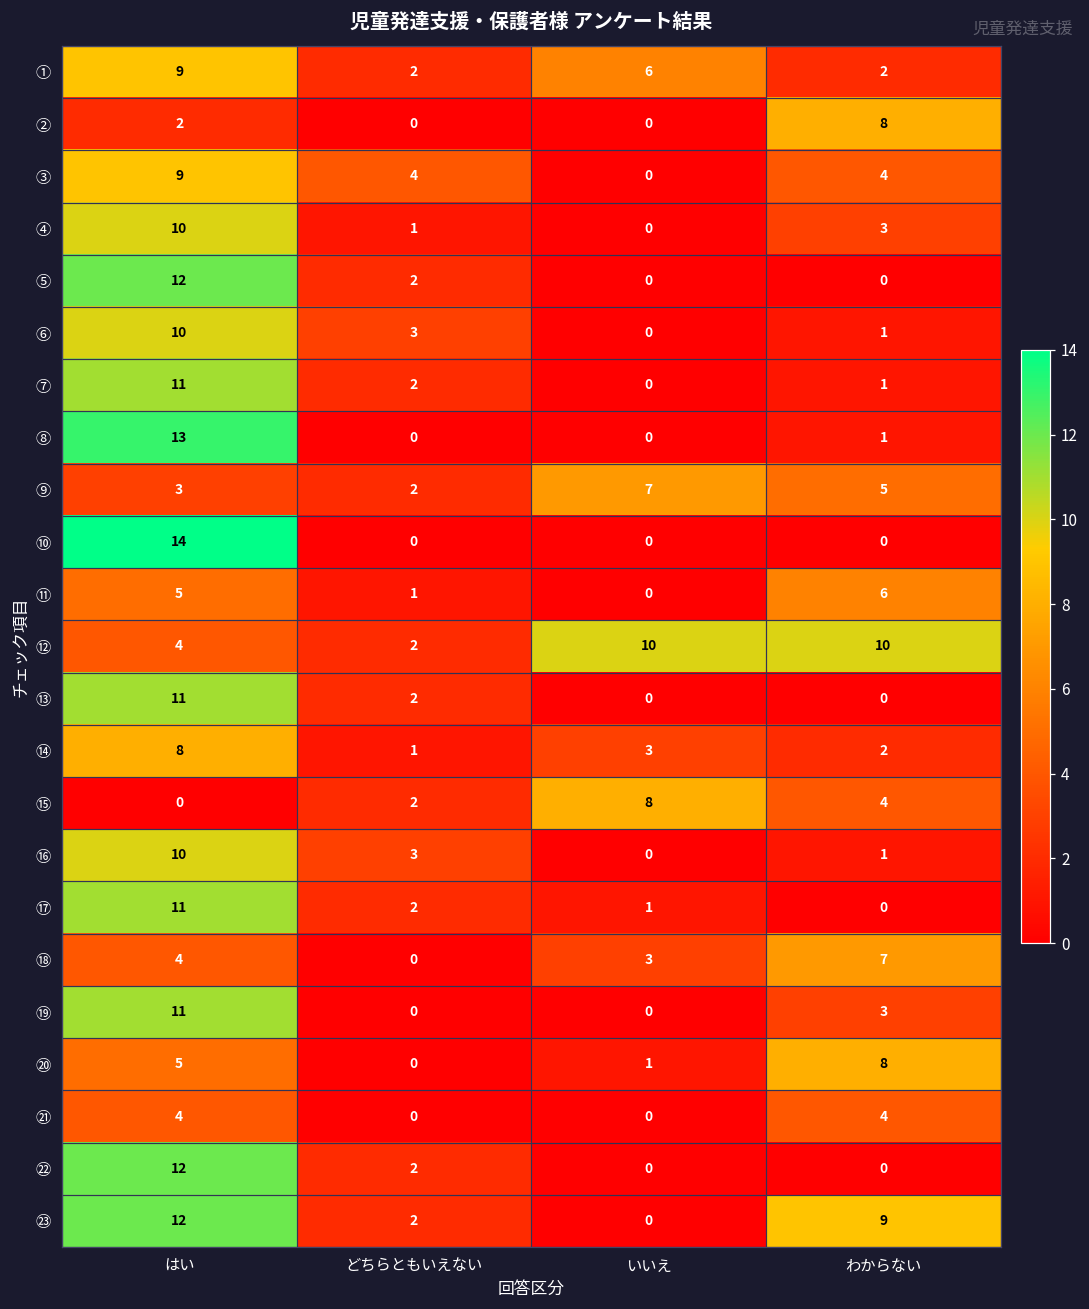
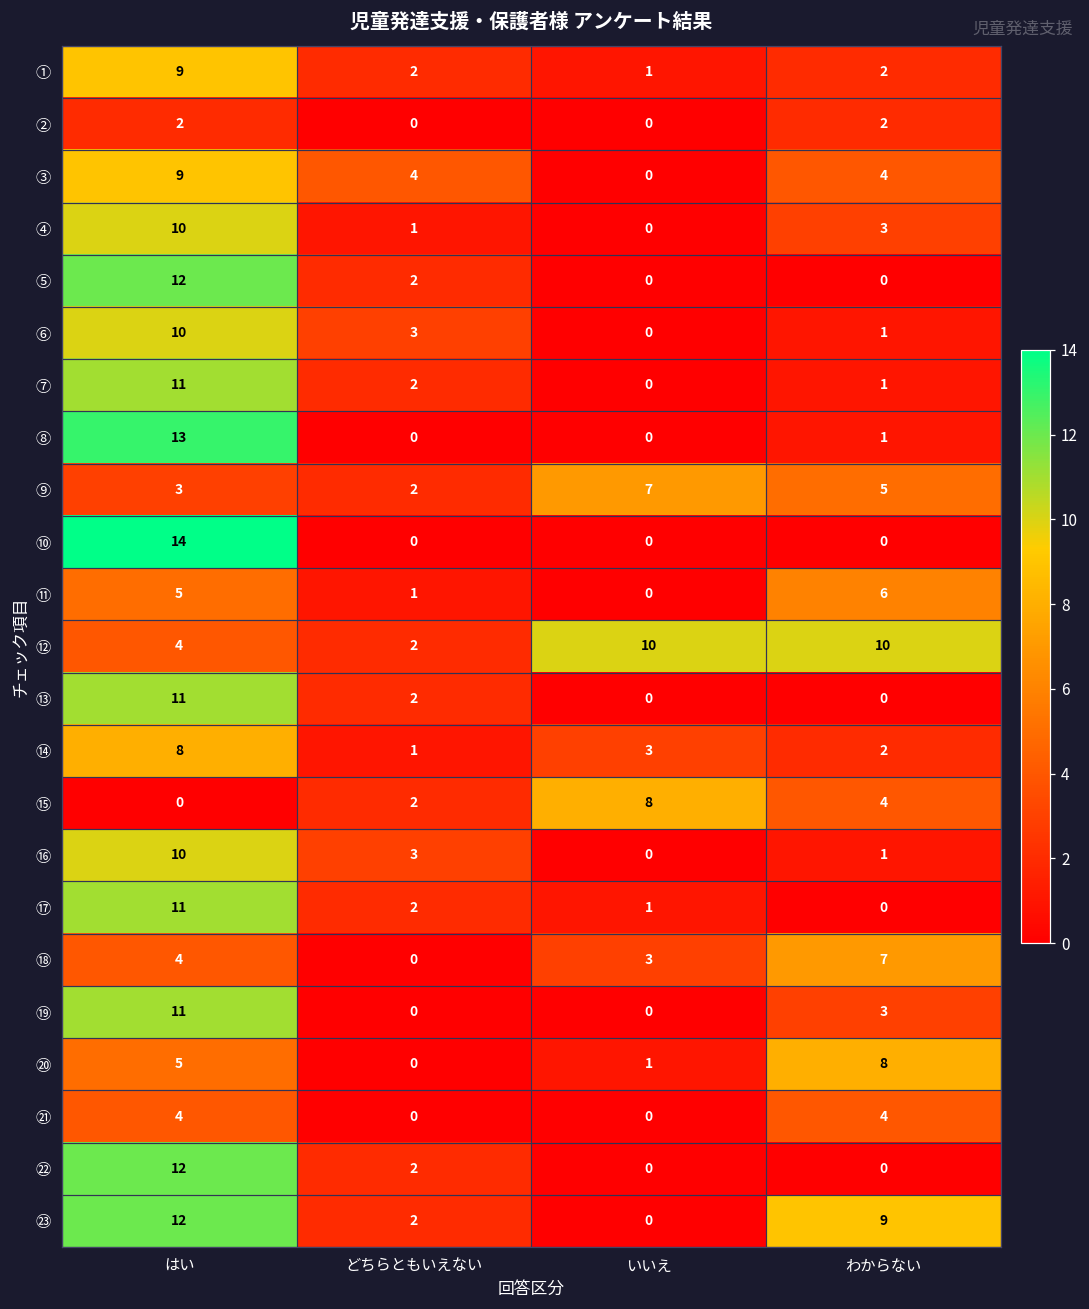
  {
    "①": {
      "はい": 9,
      "どちらともいえない": 2,
-     "いいえ": 6,
+     "いいえ": 1,
      "わからない": 2
    },
    "②": {
      "はい": 2,
      "どちらともいえない": 0,
      "いいえ": 0,
-     "わからない": 8
+     "わからない": 2
    },
    "③": {
      "はい": 9,
      "どちらともいえない": 4,
      "いいえ": 0,
      "わからない": 4
    },
    "④": {
      "はい": 10,
      "どちらともいえない": 1,
      "いいえ": 0,
      "わからない": 3
    },
    "⑤": {
      "はい": 12,
      "どちらともいえない": 2,
      "いいえ": 0,
      "わからない": 0
    },
    "⑥": {
      "はい": 10,
      "どちらともいえない": 3,
      "いいえ": 0,
      "わからない": 1
    },
    "⑦": {
      "はい": 11,
      "どちらともいえない": 2,
      "いいえ": 0,
      "わからない": 1
    },
    "⑧": {
      "はい": 13,
      "どちらともいえない": 0,
      "いいえ": 0,
      "わからない": 1
    },
    "⑨": {
      "はい": 3,
      "どちらともいえない": 2,
      "いいえ": 7,
      "わからない": 5
    },
    "⑩": {
      "はい": 14,
      "どちらともいえない": 0,
      "いいえ": 0,
      "わからない": 0
    },
    "⑪": {
      "はい": 5,
      "どちらともいえない": 1,
      "いいえ": 0,
      "わからない": 6
    },
    "⑫": {
      "はい": 4,
      "どちらともいえない": 2,
      "いいえ": 10,
      "わからない": 10
    },
    "⑬": {
      "はい": 11,
      "どちらともいえない": 2,
      "いいえ": 0,
      "わからない": 0
    },
    "⑭": {
      "はい": 8,
      "どちらともいえない": 1,
      "いいえ": 3,
      "わからない": 2
    },
    "⑮": {
      "はい": 0,
      "どちらともいえない": 2,
      "いいえ": 8,
      "わからない": 4
    },
    "⑯": {
      "はい": 10,
      "どちらともいえない": 3,
      "いいえ": 0,
      "わからない": 1
    },
    "⑰": {
      "はい": 11,
      "どちらともいえない": 2,
      "いいえ": 1,
      "わからない": 0
    },
    "⑱": {
      "はい": 4,
      "どちらともいえない": 0,
      "いいえ": 3,
      "わからない": 7
    },
    "⑲": {
      "はい": 11,
      "どちらともいえない": 0,
      "いいえ": 0,
      "わからない": 3
    },
    "⑳": {
      "はい": 5,
      "どちらともいえない": 0,
      "いいえ": 1,
      "わからない": 8
    },
    "㉑": {
      "はい": 4,
      "どちらともいえない": 0,
      "いいえ": 0,
      "わからない": 4
    },
    "㉒": {
      "はい": 12,
      "どちらともいえない": 2,
      "いいえ": 0,
      "わからない": 0
    },
    "㉓": {
      "はい": 12,
      "どちらともいえない": 2,
      "いいえ": 0,
      "わからない": 9
    }
  }
